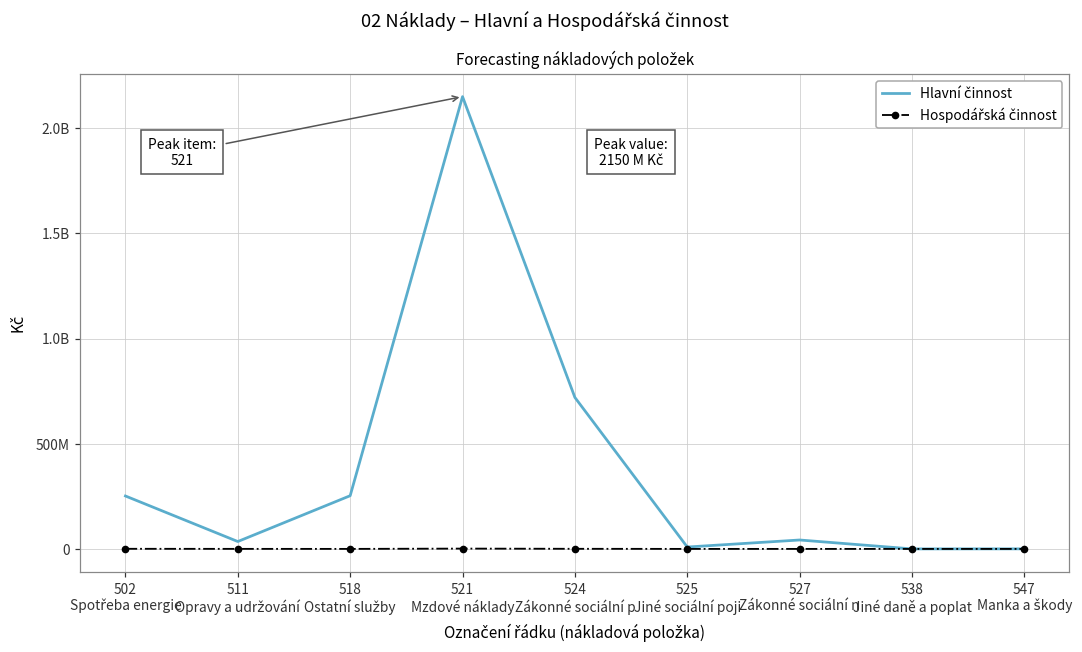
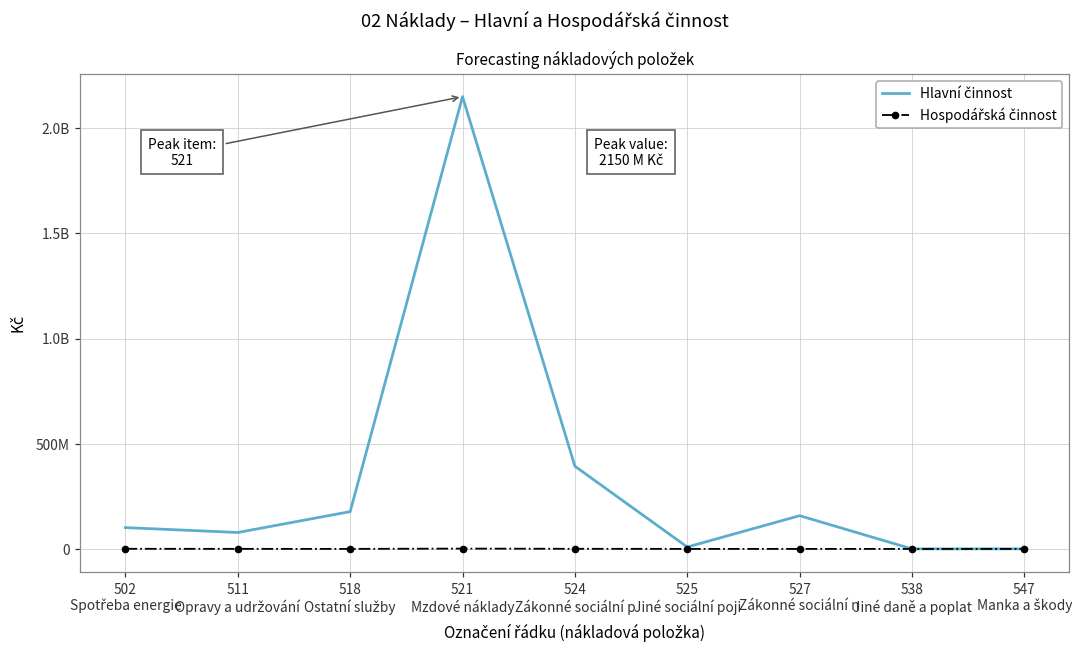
  {
    "Hlavní činnost": {
-     "502 Spotřeba energie": 250000000,
-     "511 Opravy a udržování": 40000000,
-     "518 Ostatní služby": 250000000,
-     "524 Zákonné sociální p": 720000000,
-     "527 Zákonné sociální n": 40000000
+     "502 Spotřeba energie": 100000000,
+     "511 Opravy a udržování": 80000000,
+     "518 Ostatní služby": 180000000,
+     "524 Zákonné sociální p": 390000000,
+     "527 Zákonné sociální n": 160000000
    },
    "Hospodářská činnost": {
      "502 Spotřeba energie": 0,
      "511 Opravy a udržování": 0,
      "518 Ostatní služby": 0,
      "521 Mzdové náklady": 0,
      "524 Zákonné sociální p": 0,
      "527 Zákonné sociální n": 0
    }
  }
